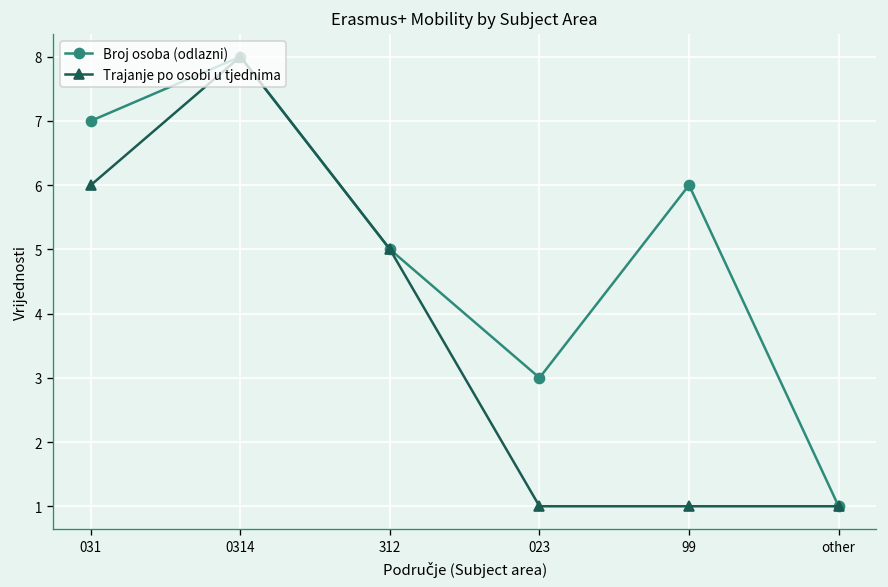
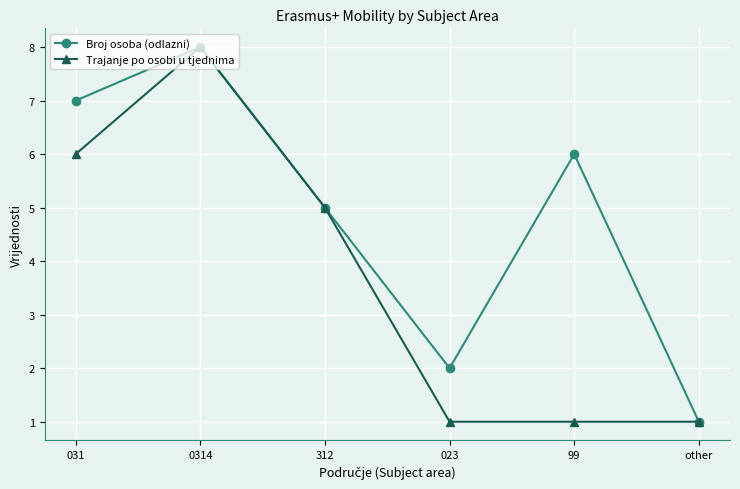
  {
    "Broj osoba (odlazni)": {
      "031": 7,
-     "023": 3,
+     "023": 2,
      "99": 6
    },
    "Trajanje po osobi u tjednima": {
      "031": 6,
      "023": 1,
      "99": 1
    }
  }
